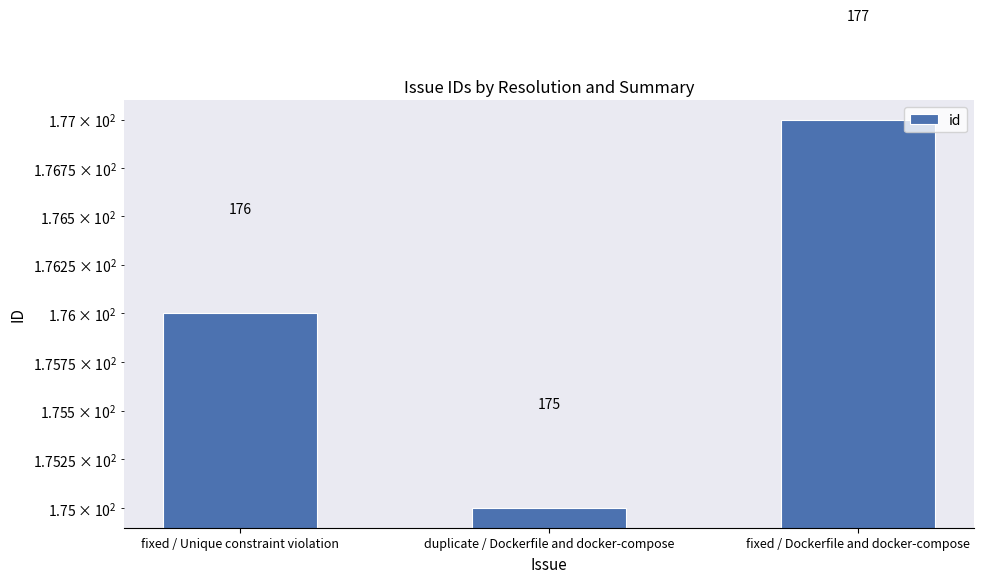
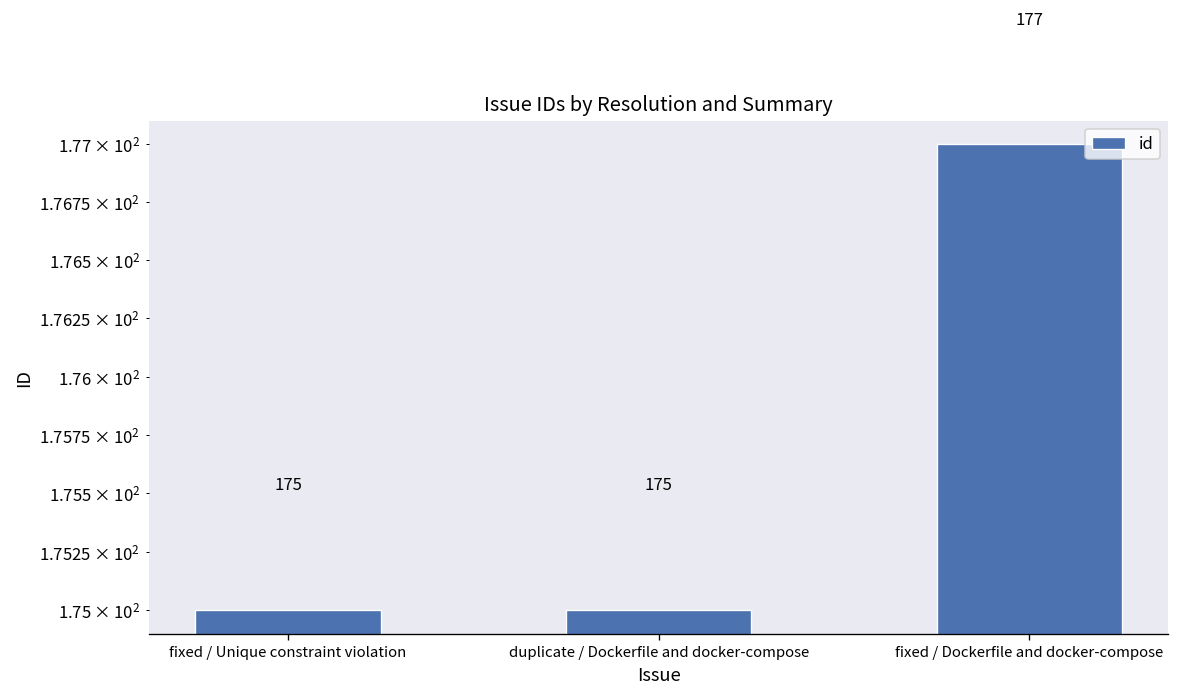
  {
-   "fixed / Unique constraint violation": 176
+   "fixed / Unique constraint violation": 175
  }
